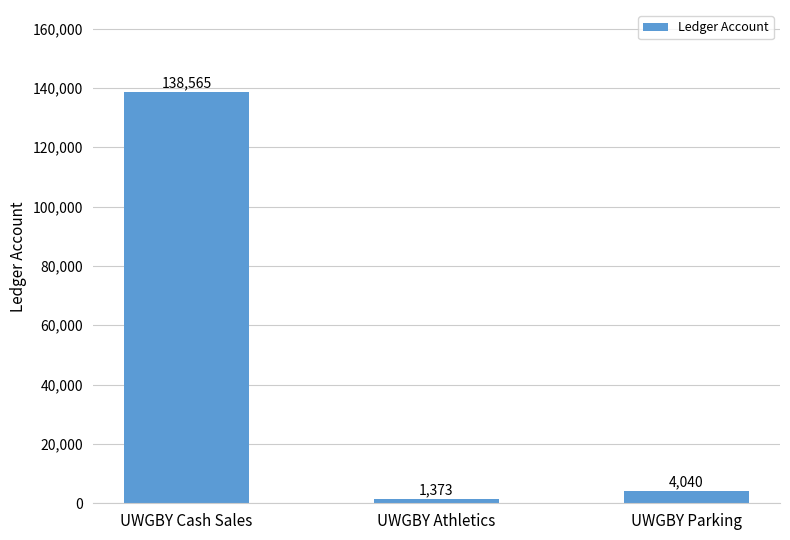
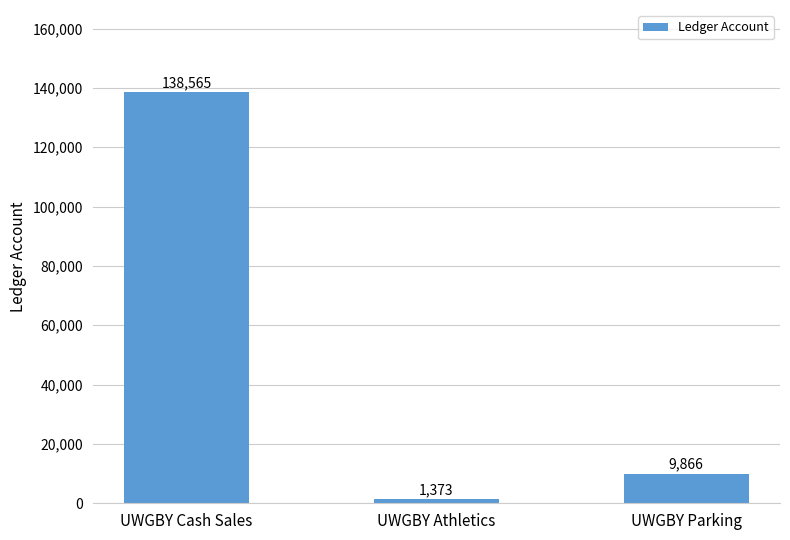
  {
    "UWGBY Cash Sales": "138,565",
    "UWGBY Athletics": "1,373",
-   "UWGBY Parking": "4,040"
+   "UWGBY Parking": "9,866"
  }
